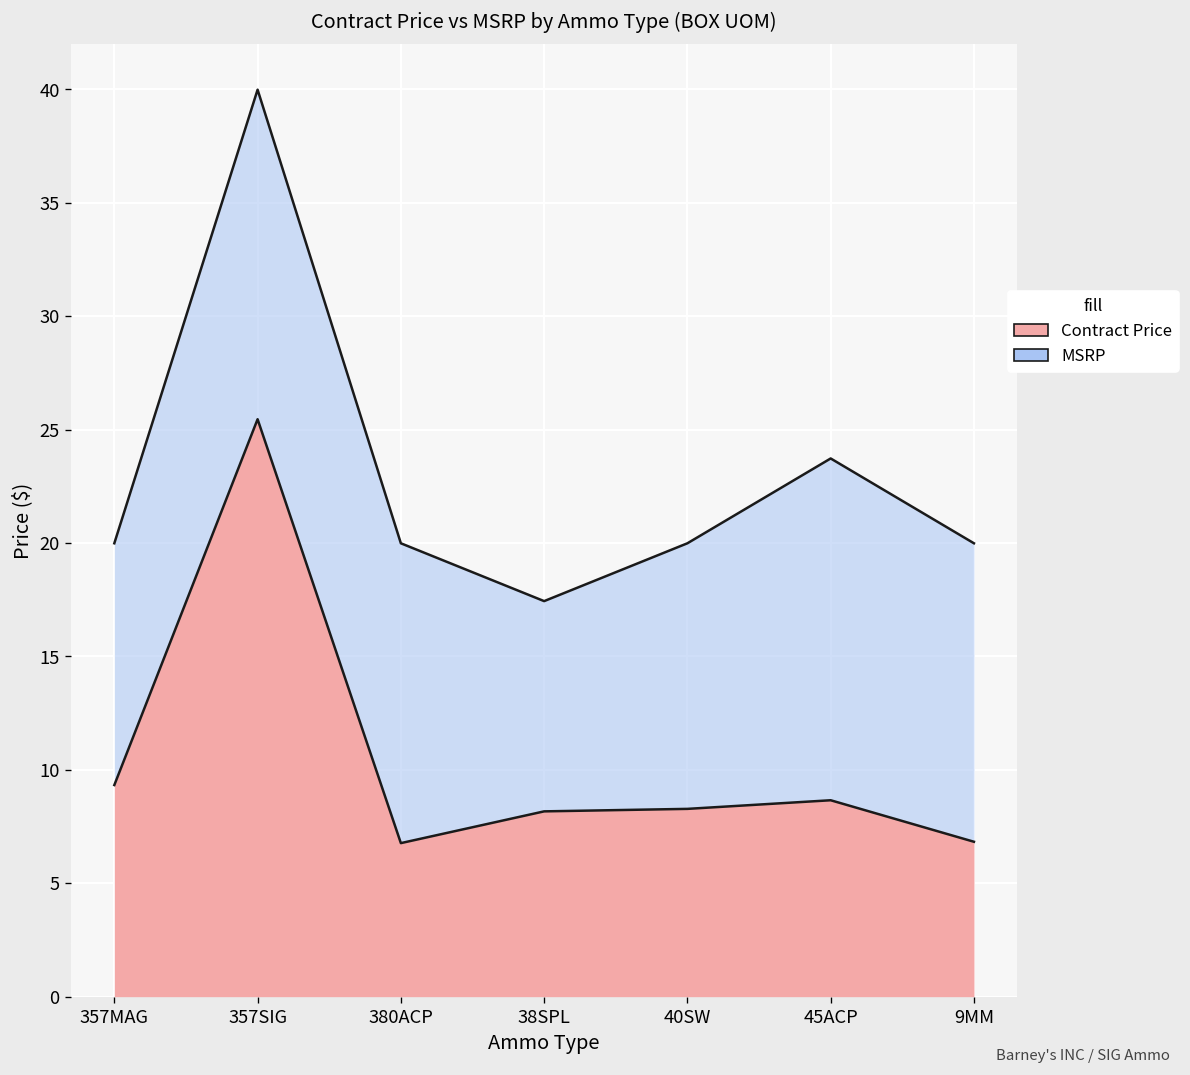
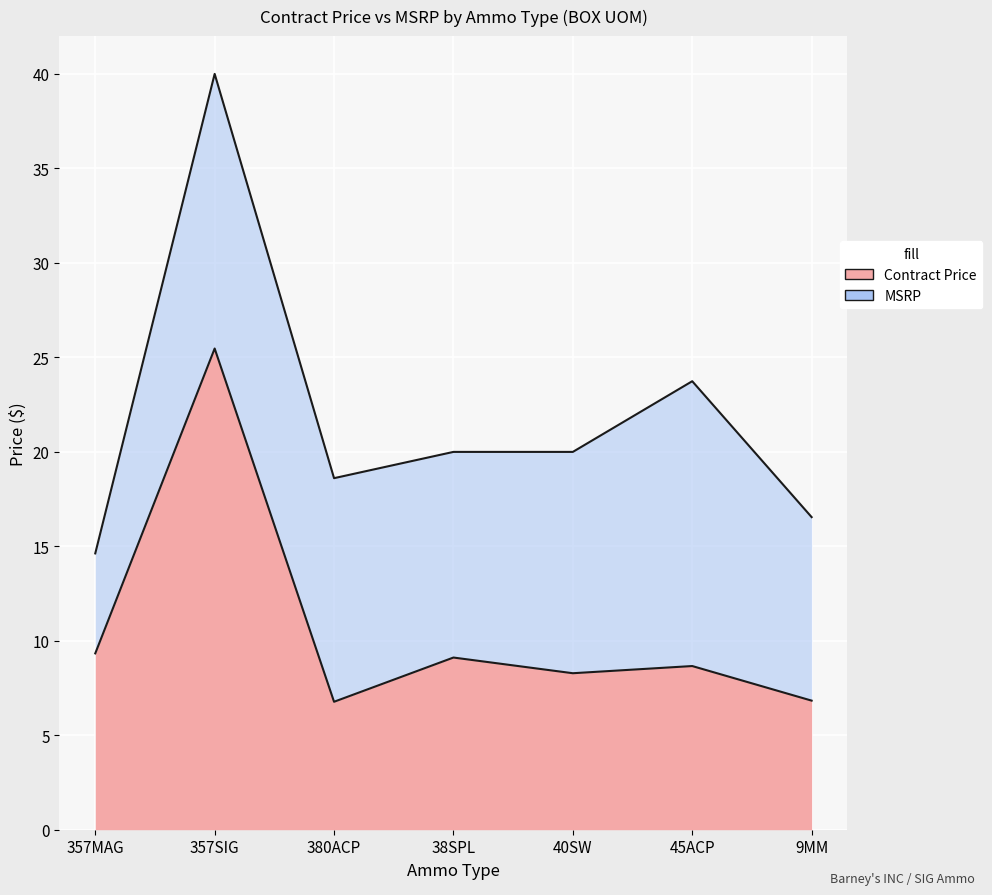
  {
    "Contract Price": {
      "357MAG": 9.3,
      "357SIG": 25.5,
      "380ACP": 6.8,
-     "38SPL": 8.2,
+     "38SPL": 9.1,
      "40SW": 8.3,
      "45ACP": 8.7,
      "9MM": 6.8
    },
    "MSRP": {
-     "357MAG": 20.0,
+     "357MAG": 14.6,
      "357SIG": 40.0,
-     "380ACP": 20.0,
-     "38SPL": 17.4,
+     "380ACP": 18.6,
+     "38SPL": 20.0,
      "40SW": 20.0,
      "45ACP": 23.7,
-     "9MM": 20.0
+     "9MM": 16.5
    }
  }
